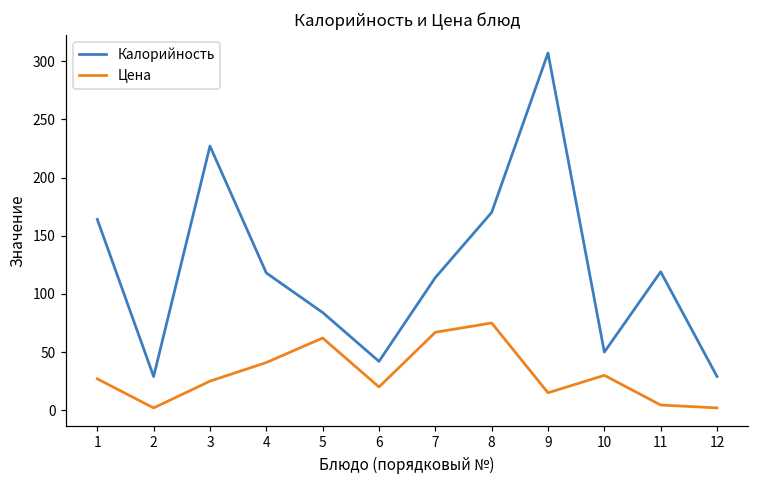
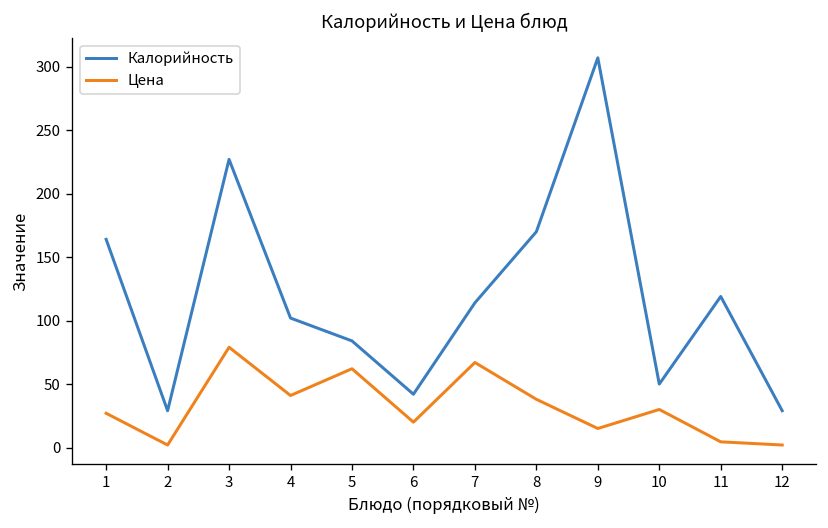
  {
    "Калорийность": {
      "1": 164,
      "2": 29,
      "3": 227,
-     "4": 118,
+     "4": 102,
      "5": 84,
      "6": 42,
      "7": 114,
      "8": 170,
      "9": 307,
      "10": 50,
      "11": 119,
      "12": 29
    },
    "Цена": {
      "1": 27,
      "2": 2,
-     "3": 25,
+     "3": 79,
      "4": 41,
      "5": 62,
      "6": 20,
      "7": 67,
-     "8": 75,
+     "8": 38,
      "9": 15,
      "10": 30,
      "11": 5,
      "12": 2
    }
  }
